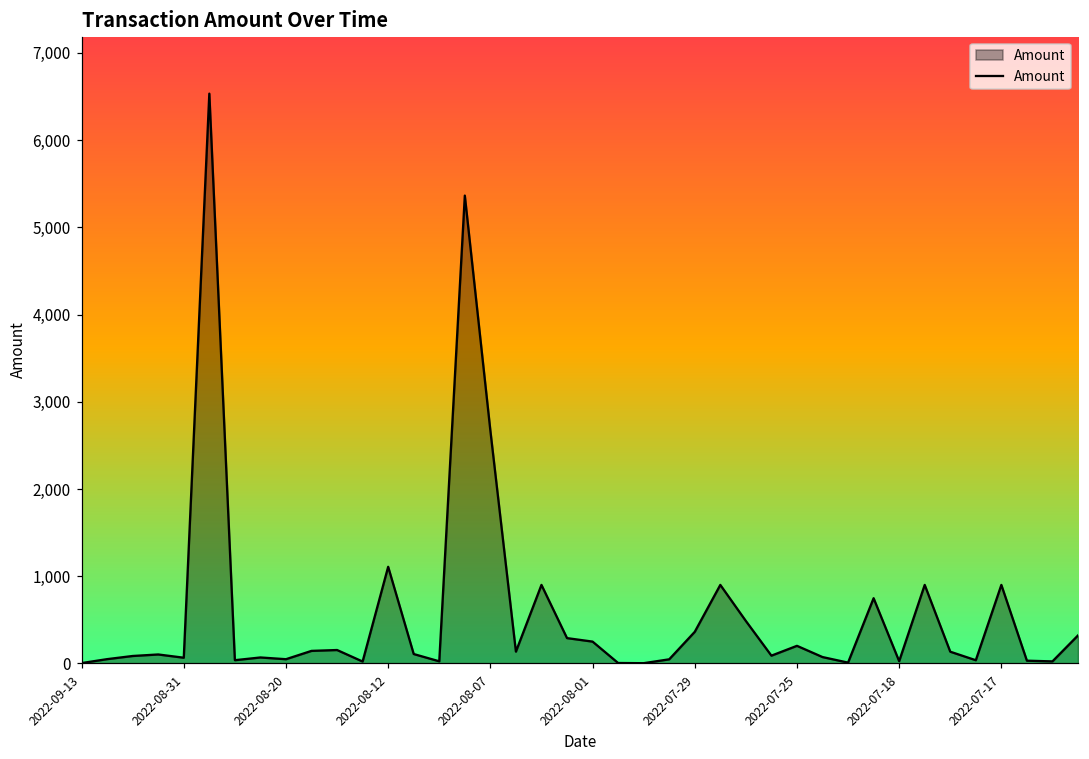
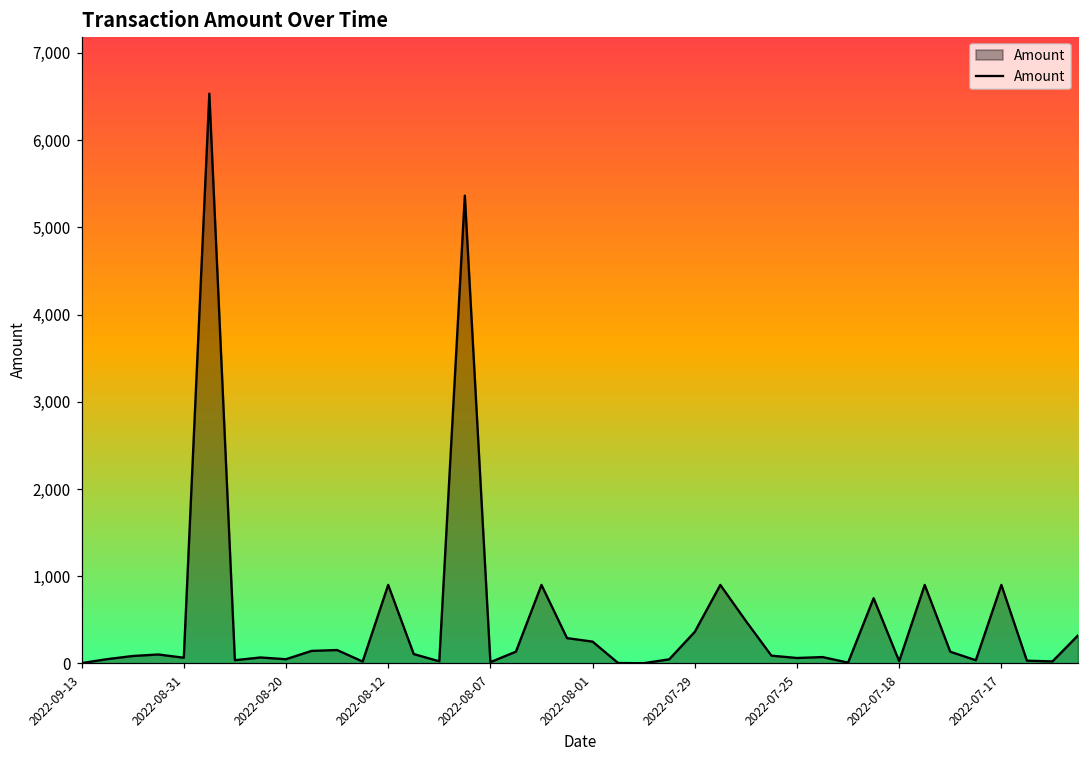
  {
    "2022-09-13": "0",
    "2022-08-31": "100",
    "2022-08-20": "0",
-   "2022-08-12": "1,100",
-   "2022-08-07": "2,700",
+   "2022-08-12": "900",
+   "2022-08-07": "0",
    "2022-08-01": "200",
    "2022-07-29": "400",
-   "2022-07-25": "200"
+   "2022-07-25": "100"
  }
